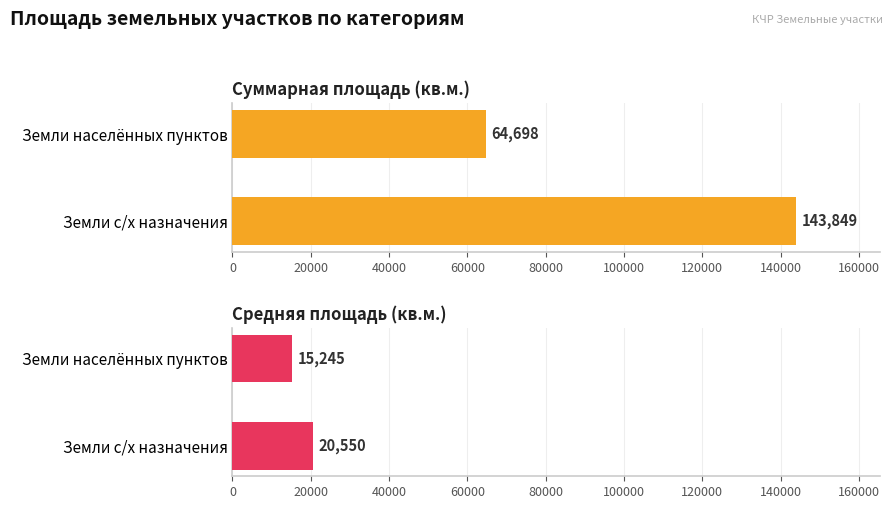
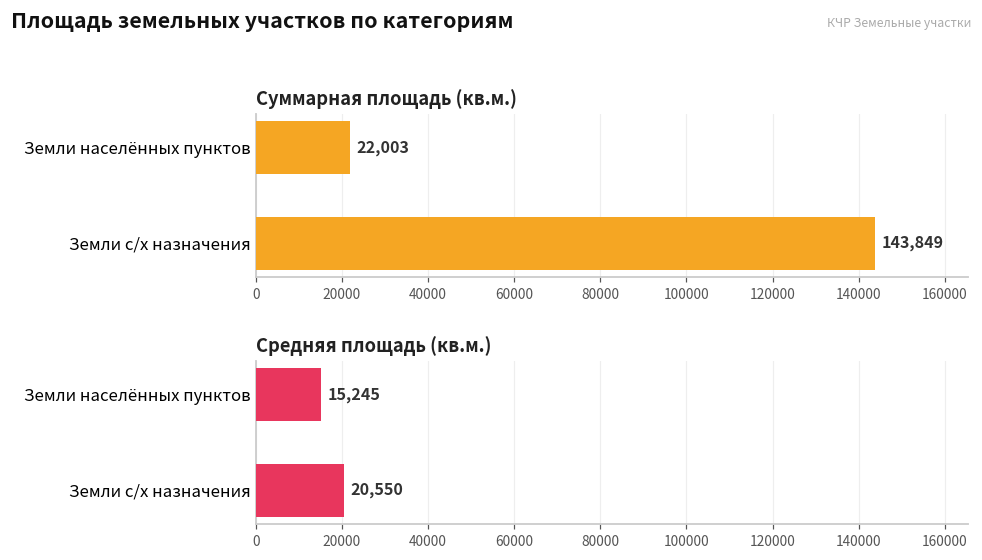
  {
    "Суммарная площадь (кв.м.)": {
-     "Земли населённых пунктов": "64,698",
+     "Земли населённых пунктов": "22,003",
      "Земли с/х назначения": "143,849"
    },
    "Средняя площадь (кв.м.)": {
      "Земли населённых пунктов": "15,245",
      "Земли с/х назначения": "20,550"
    }
  }
